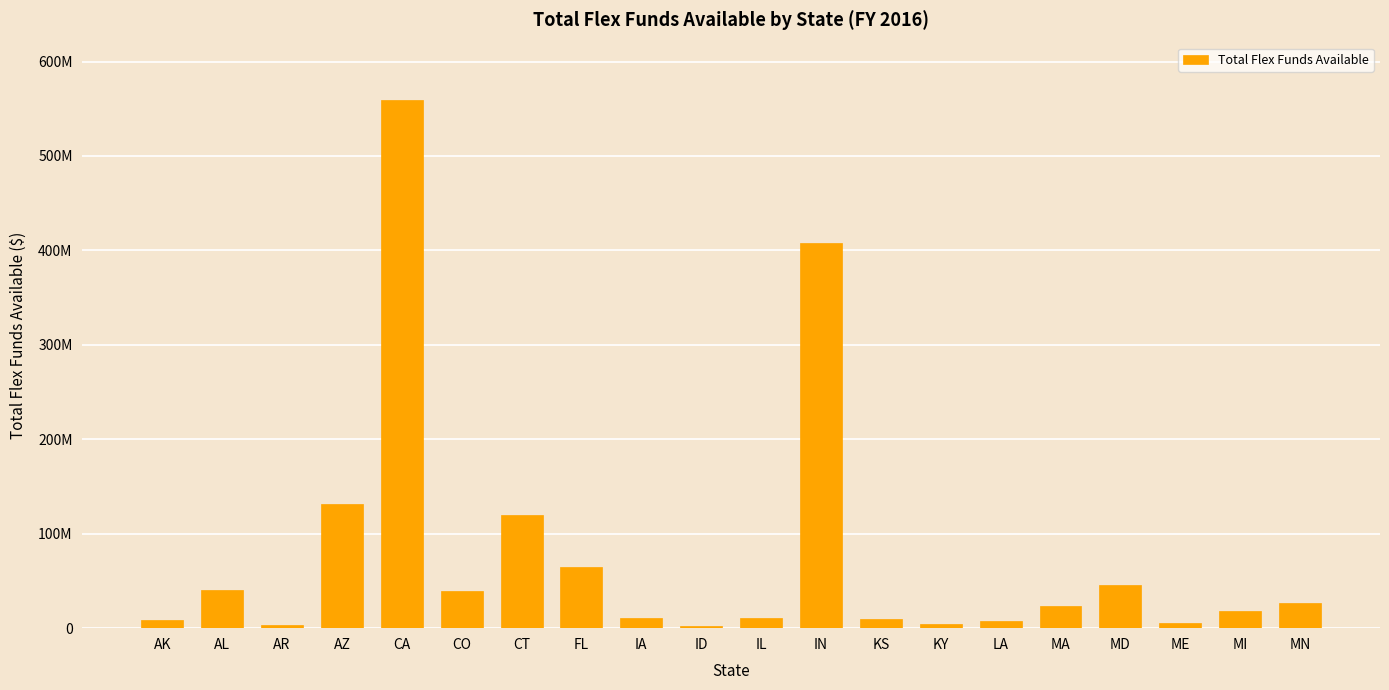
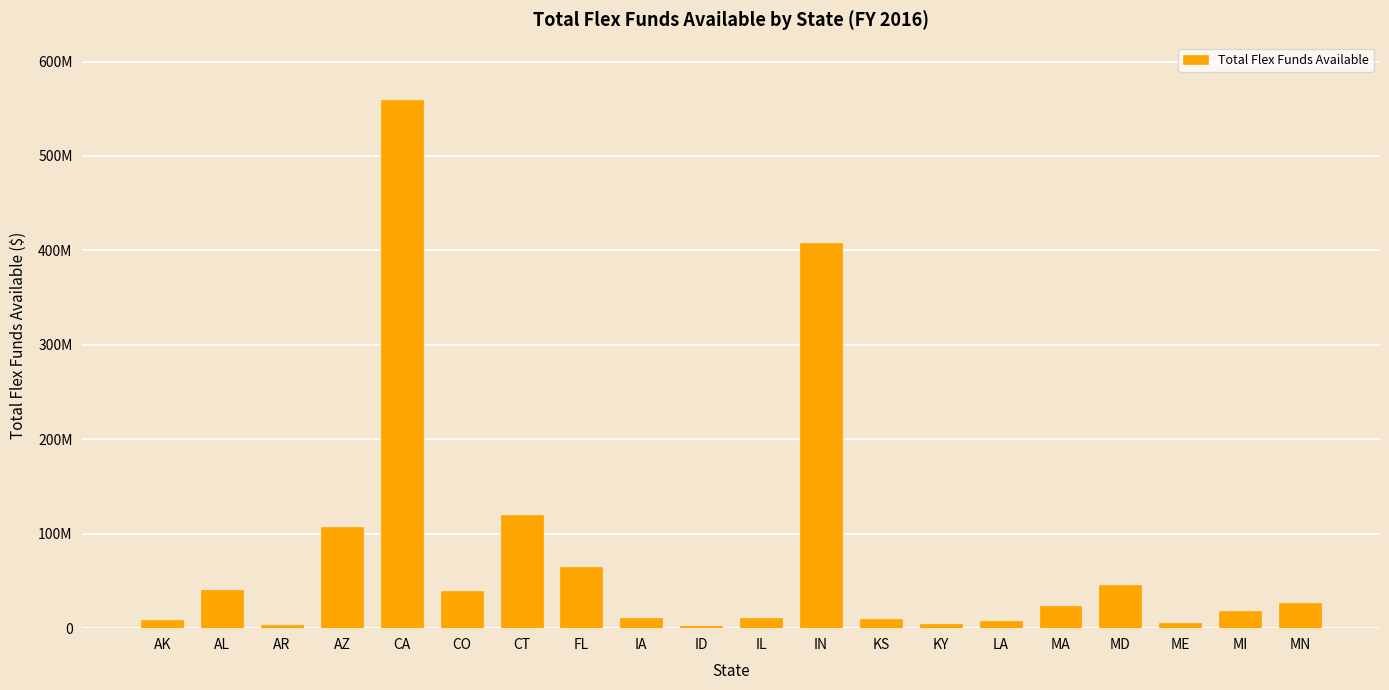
  {
    "AK": 10000000,
    "AL": 40000000,
    "AR": 0,
-   "AZ": 130000000,
+   "AZ": 110000000,
    "CA": 560000000,
    "CO": 40000000,
    "CT": 120000000,
    "FL": 60000000,
    "IA": 10000000,
    "IL": 10000000,
    "IN": 410000000,
    "KS": 10000000,
    "KY": 0,
    "LA": 10000000,
    "MA": 20000000,
    "MD": 50000000,
    "ME": 10000000,
    "MI": 20000000,
    "MN": 30000000
  }
